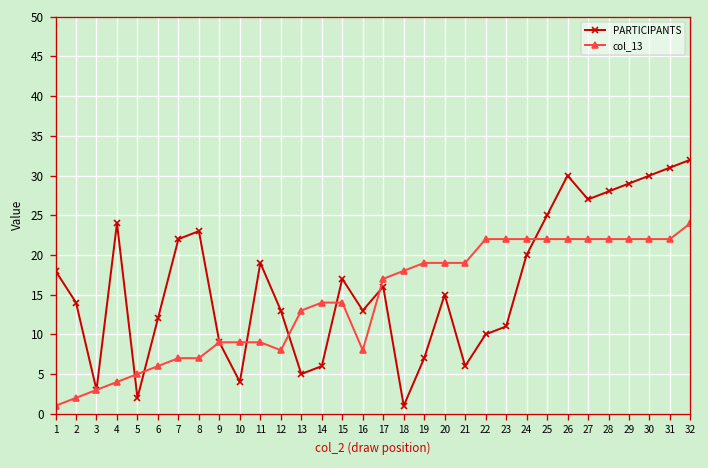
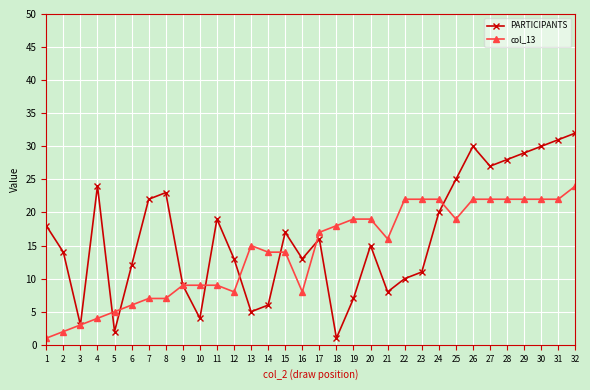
  {
    "PARTICIPANTS": {
      "1": 18,
      "2": 14,
      "4": 24,
      "5": 2,
      "6": 12,
      "7": 22,
      "8": 23,
      "10": 4,
      "11": 19,
      "12": 13,
      "13": 5,
      "14": 6,
      "15": 17,
      "16": 13,
      "17": 16,
      "18": 1,
      "19": 7,
      "20": 15,
-     "21": 6,
+     "21": 8,
      "22": 10,
      "23": 11,
      "24": 20,
      "25": 25,
      "26": 30,
      "27": 27,
      "28": 28,
      "29": 29,
      "30": 30,
      "31": 31,
      "32": 32
    },
    "col_13": {
      "1": 1,
      "2": 2,
      "4": 4,
      "5": 5,
      "6": 6,
      "7": 7,
      "8": 7,
      "10": 9,
      "11": 9,
      "12": 8,
-     "13": 13,
+     "13": 15,
      "14": 14,
      "15": 14,
      "16": 8,
      "17": 17,
      "18": 18,
      "19": 19,
      "20": 19,
-     "21": 19,
+     "21": 16,
      "22": 22,
      "23": 22,
      "24": 22,
-     "25": 22,
+     "25": 19,
      "26": 22,
      "27": 22,
      "28": 22,
      "29": 22,
      "30": 22,
      "31": 22,
      "32": 24
    }
  }
